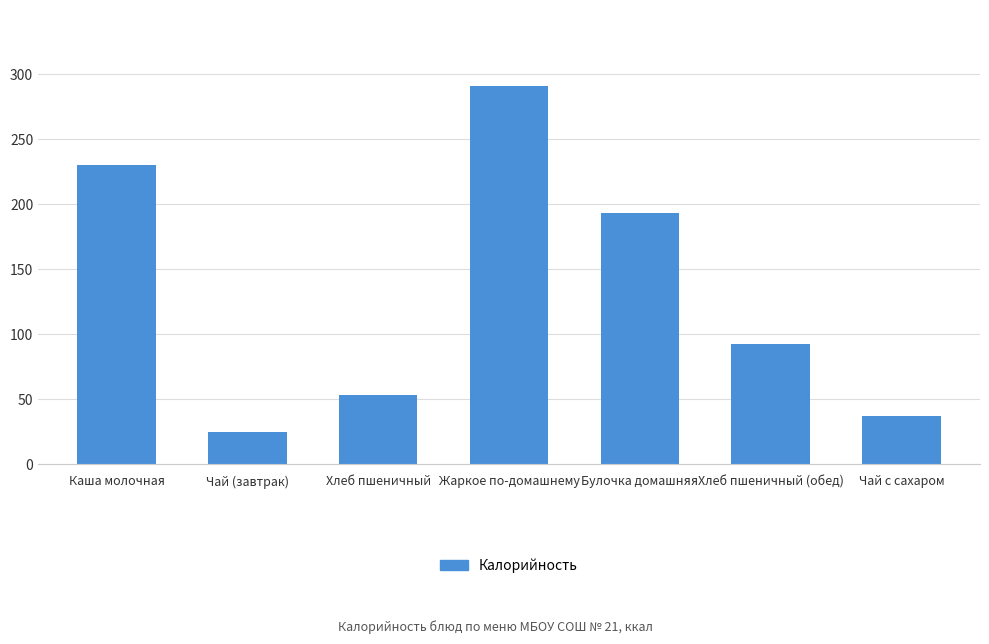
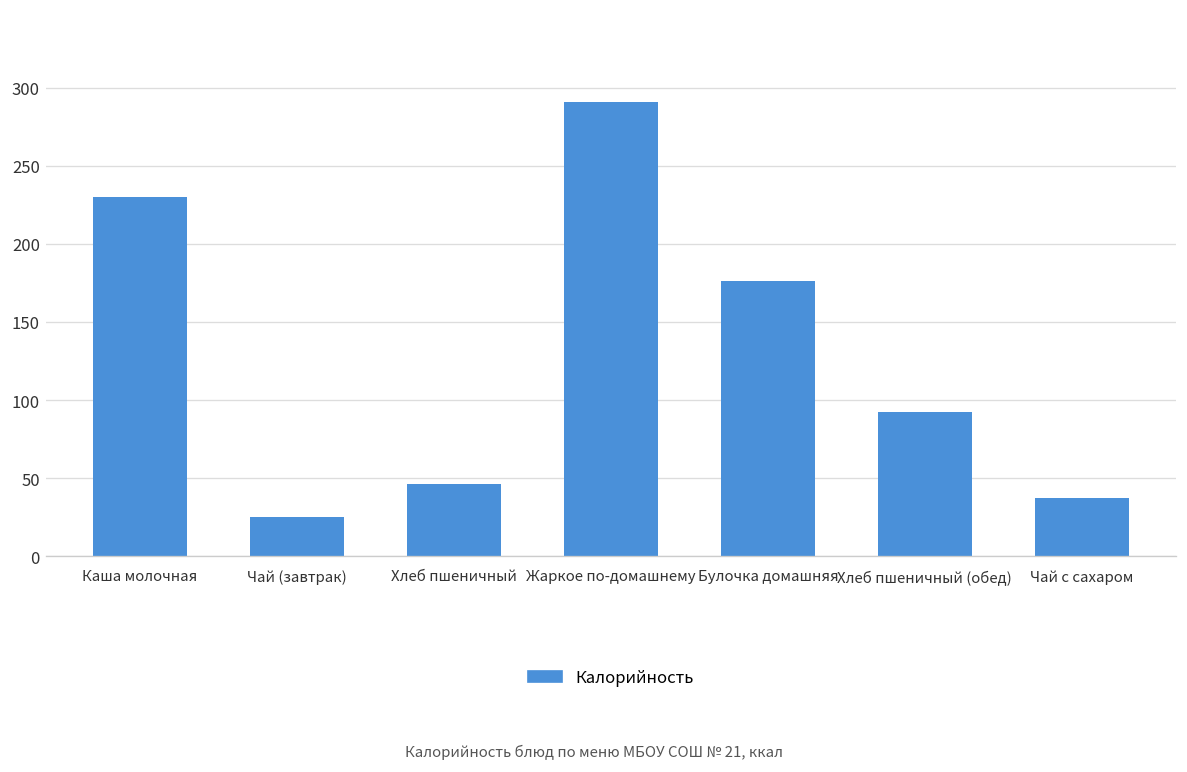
  {
    "Каша молочная": 230,
    "Чай (завтрак)": 25,
-   "Хлеб пшеничный": 54,
+   "Хлеб пшеничный": 46,
    "Жаркое по-домашнему": 291,
-   "Булочка домашняя": 193,
+   "Булочка домашняя": 176,
    "Хлеб пшеничный (обед)": 92,
    "Чай с сахаром": 37
  }
